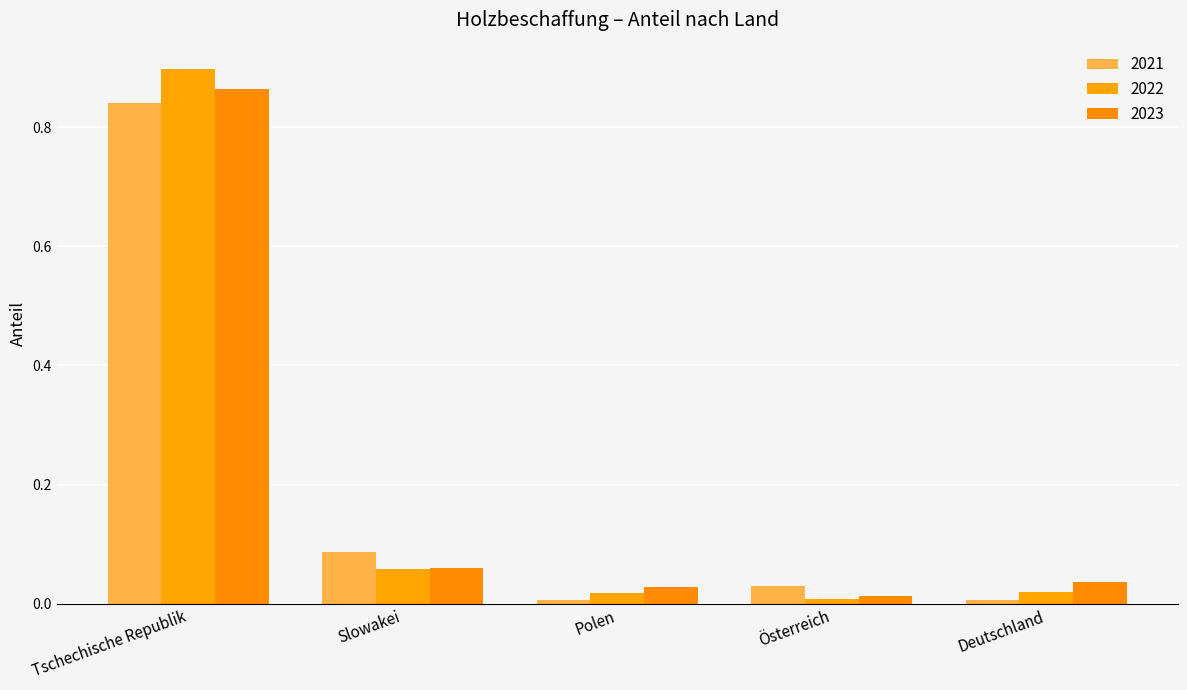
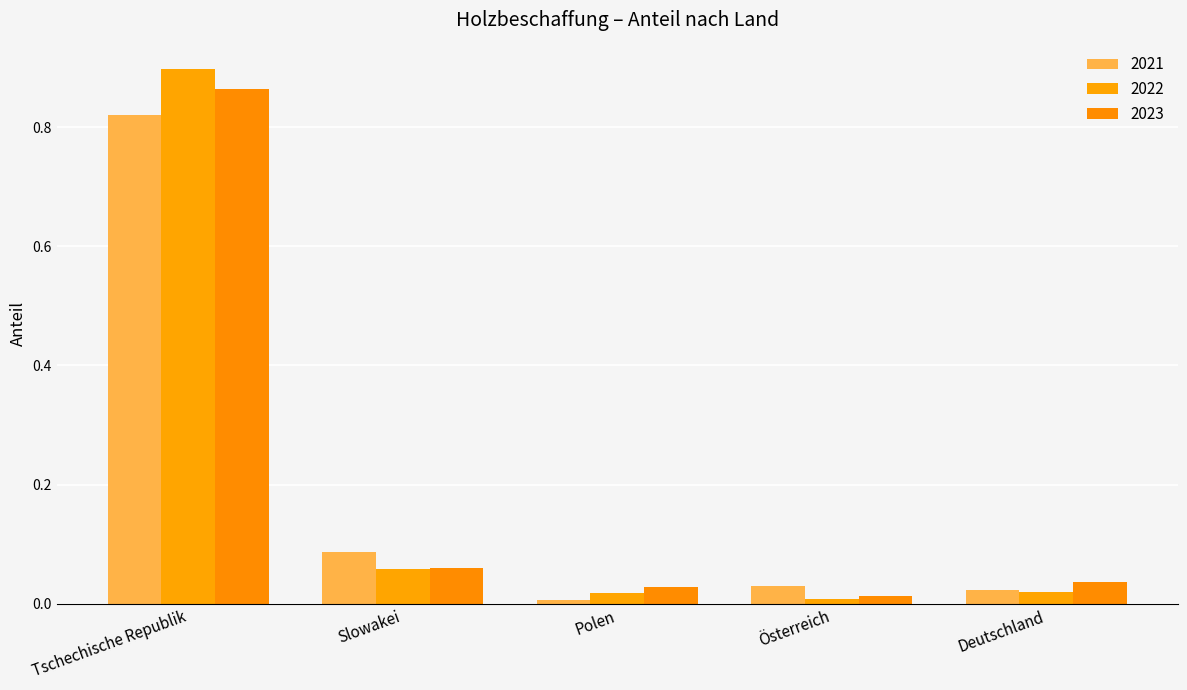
  {
    "2021": {
-     "Tschechische Republik": 0.84,
+     "Tschechische Republik": 0.82,
      "Slowakei": 0.09,
      "Polen": 0.01,
      "Österreich": 0.03,
-     "Deutschland": 0.01
+     "Deutschland": 0.02
    }
  }
